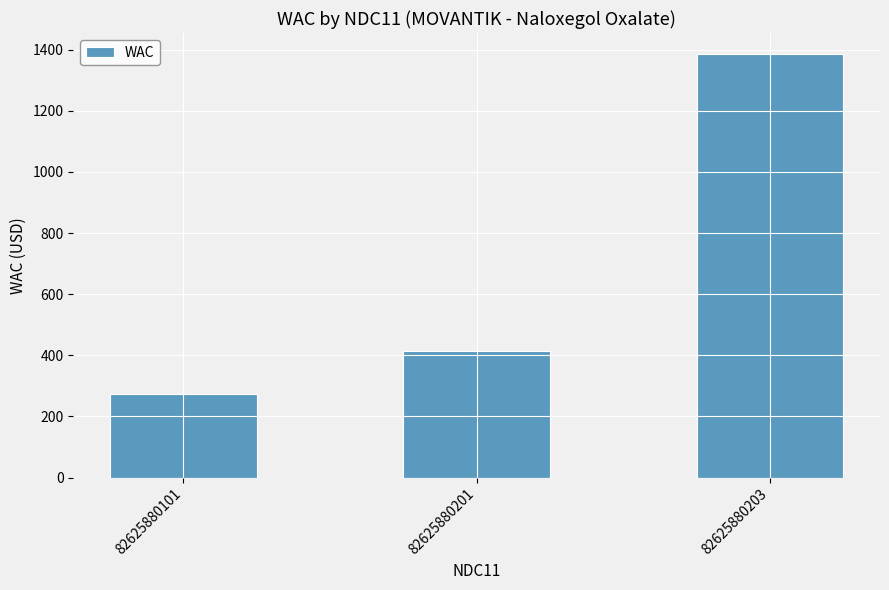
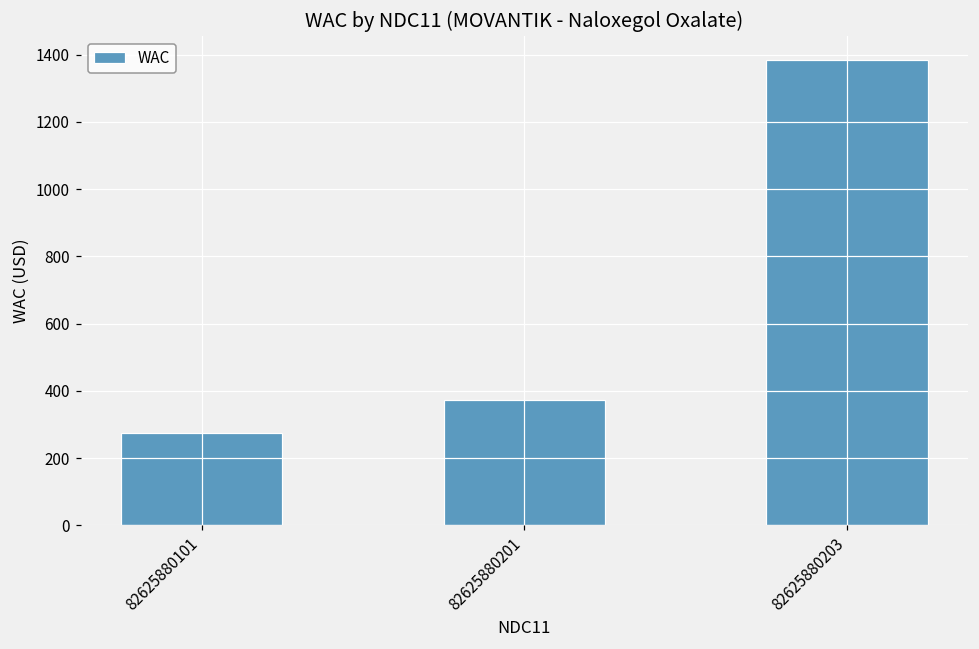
  {
    "82625880101": 270,
-   "82625880201": 420,
+   "82625880201": 370,
    "82625880203": 1390
  }
